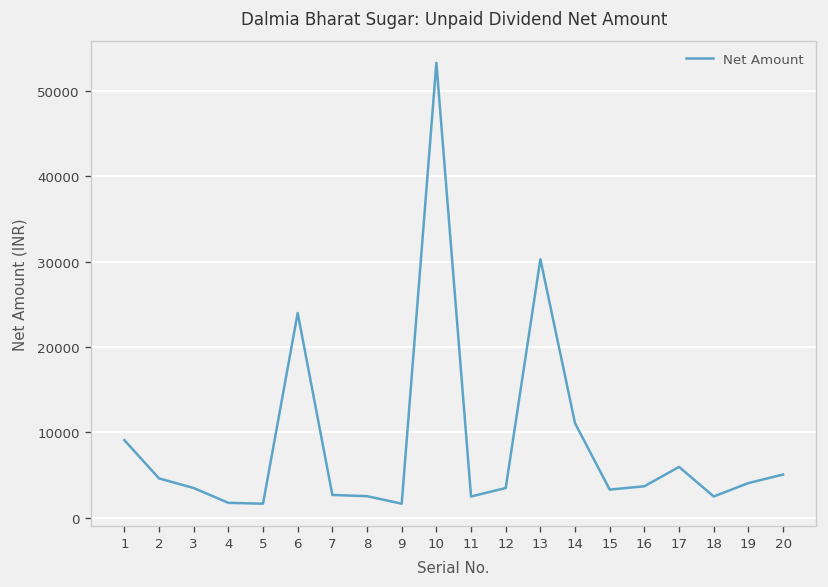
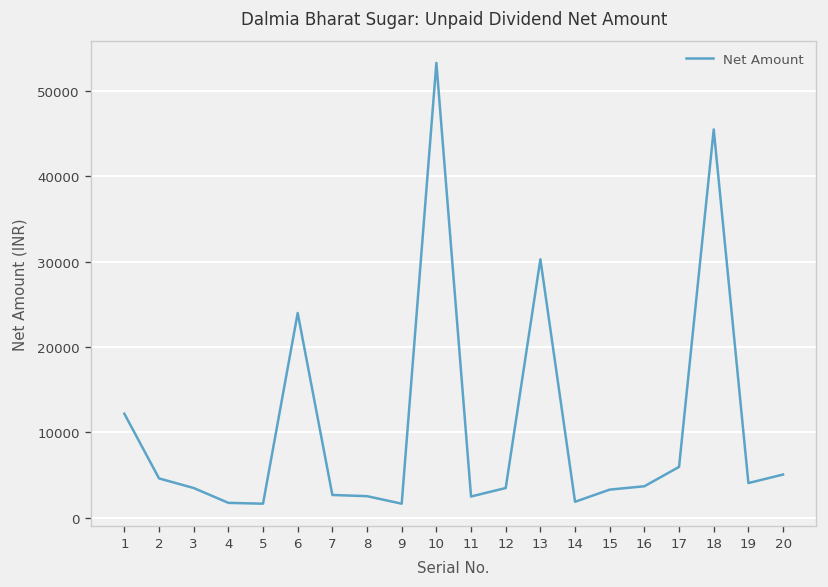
  {
-   "1": 9000,
+   "1": 12000,
    "2": 5000,
    "3": 3000,
    "4": 2000,
    "5": 2000,
    "6": 24000,
    "7": 3000,
    "8": 3000,
    "9": 2000,
    "10": 53000,
    "11": 2000,
    "12": 3000,
    "13": 30000,
-   "14": 11000,
+   "14": 2000,
    "15": 3000,
    "16": 4000,
    "17": 6000,
-   "18": 2000,
+   "18": 46000,
    "19": 4000,
    "20": 5000
  }
